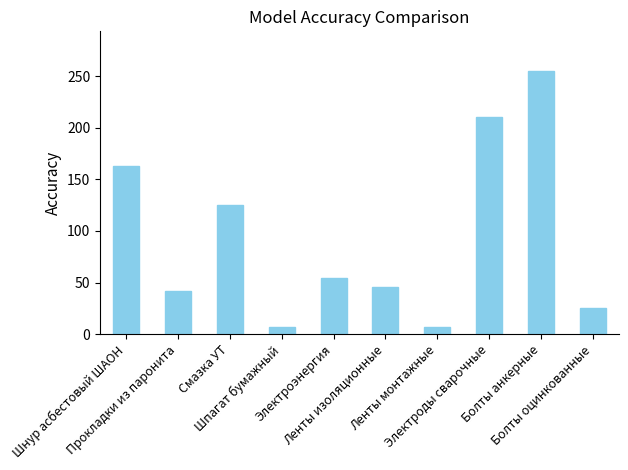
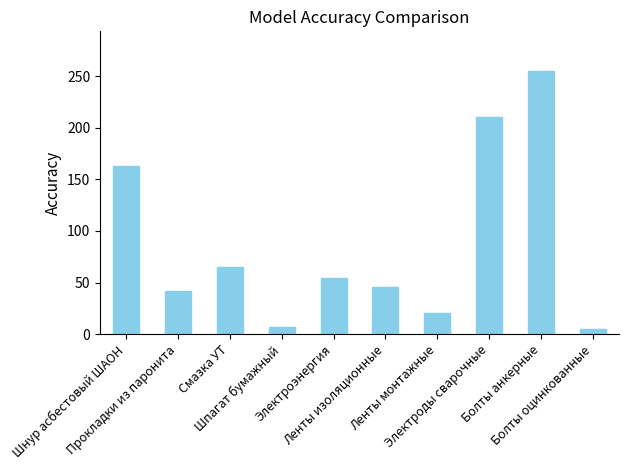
  {
    "Шнур асбестовый ШАОН": 163,
    "Прокладки из паронита": 42,
-   "Смазка УТ": 126,
+   "Смазка УТ": 65,
    "Шпагат бумажный": 7,
    "Электроэнергия": 55,
    "Ленты изоляционные": 45,
-   "Ленты монтажные": 7,
+   "Ленты монтажные": 21,
    "Электроды сварочные": 210,
    "Болты анкерные": 255,
-   "Болты оцинкованные": 25
+   "Болты оцинкованные": 5
  }
